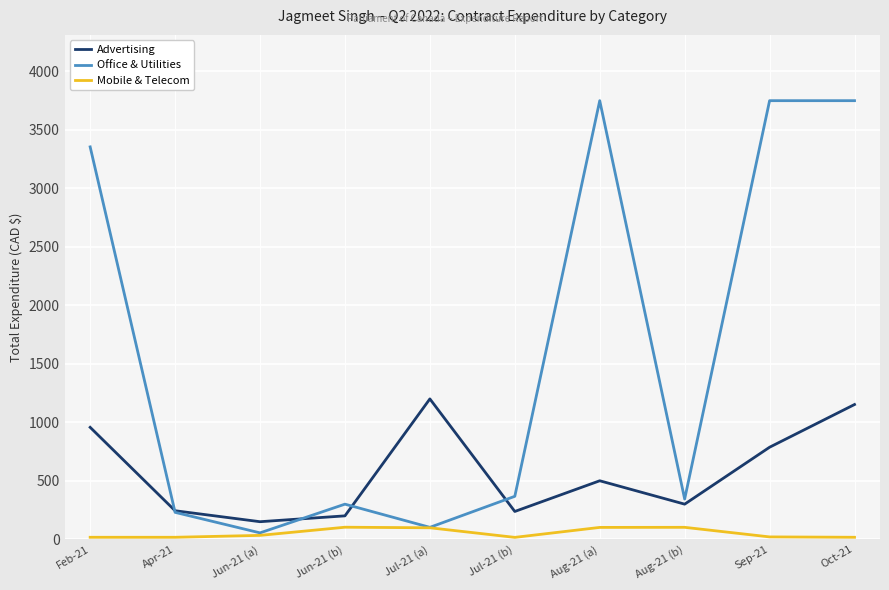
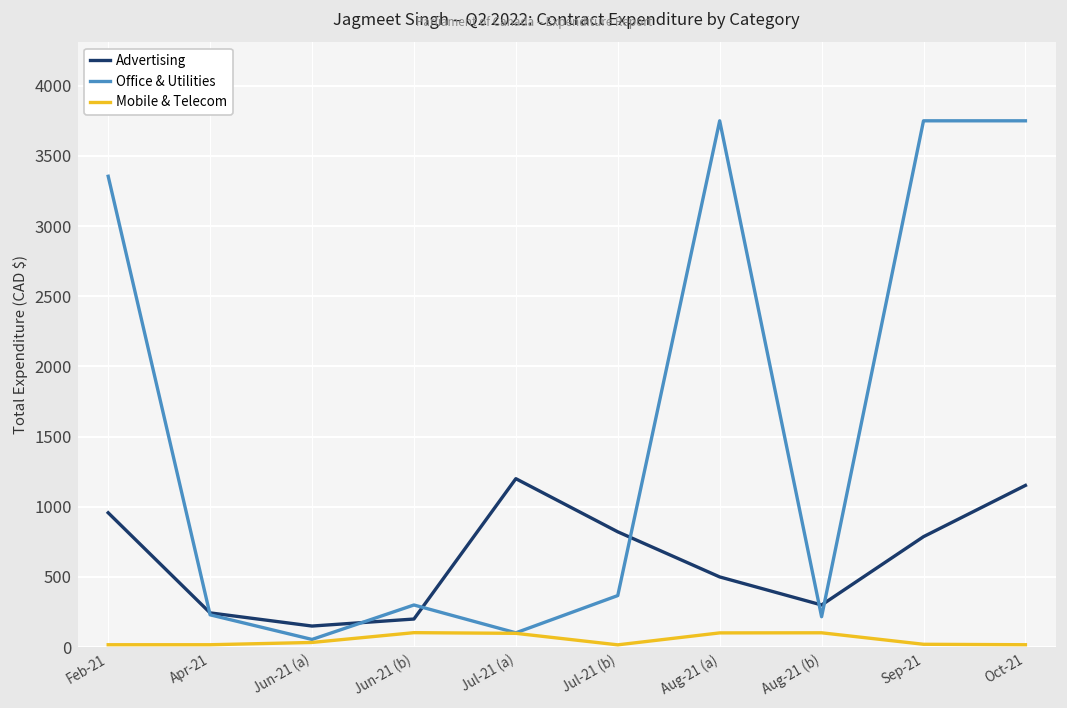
  {
    "Advertising": {
      "Feb-21": 960,
      "Jun-21 (a)": 150,
      "Jun-21 (b)": 200,
      "Jul-21 (a)": 1200,
-     "Jul-21 (b)": 240,
+     "Jul-21 (b)": 820,
      "Aug-21 (a)": 500,
      "Aug-21 (b)": 300,
      "Sep-21": 790,
      "Oct-21": 1150
    },
    "Office & Utilities": {
      "Feb-21": 3350,
      "Jun-21 (b)": 300,
      "Jul-21 (b)": 370,
      "Aug-21 (a)": 3750,
-     "Aug-21 (b)": 340,
+     "Aug-21 (b)": 220,
      "Sep-21": 3750,
      "Oct-21": 3750
    },
    "Mobile & Telecom": {
      "Feb-21": 20,
      "Apr-21": 20,
      "Jun-21 (b)": 100,
      "Jul-21 (b)": 20,
      "Aug-21 (a)": 100,
      "Aug-21 (b)": 100,
      "Sep-21": 20,
      "Oct-21": 20
    }
  }
